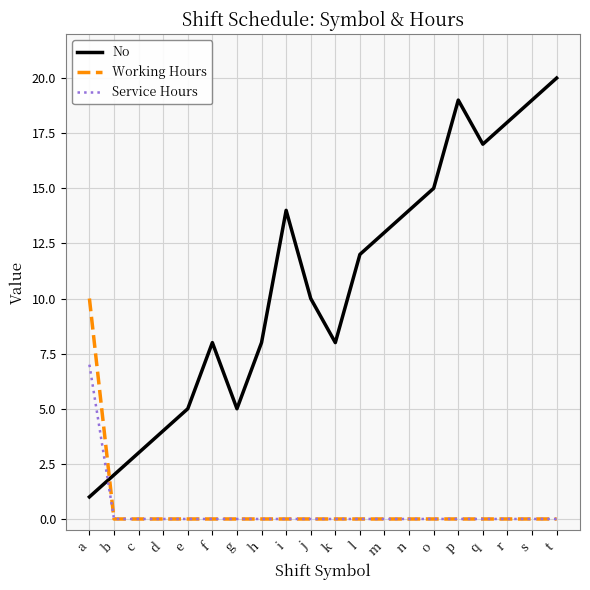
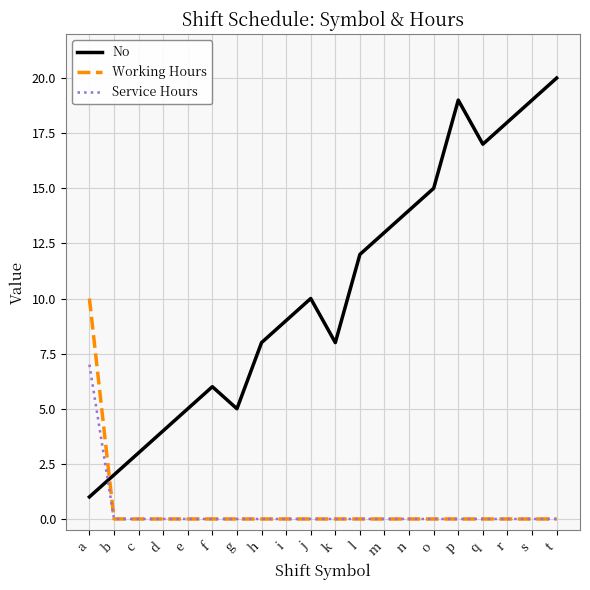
  {
    "No": {
      "a": 1,
      "b": 2,
      "c": 3,
      "d": 4,
      "e": 5,
-     "f": 8,
+     "f": 6,
      "g": 5,
      "h": 8,
-     "i": 14,
+     "i": 9,
      "j": 10,
      "k": 8,
      "l": 12,
      "m": 13,
      "n": 14,
      "o": 15,
      "p": 19,
      "q": 17,
      "r": 18,
      "s": 19,
      "t": 20
    },
    "Working Hours": {
      "a": 10
    },
    "Service Hours": {
      "a": 7
    }
  }
